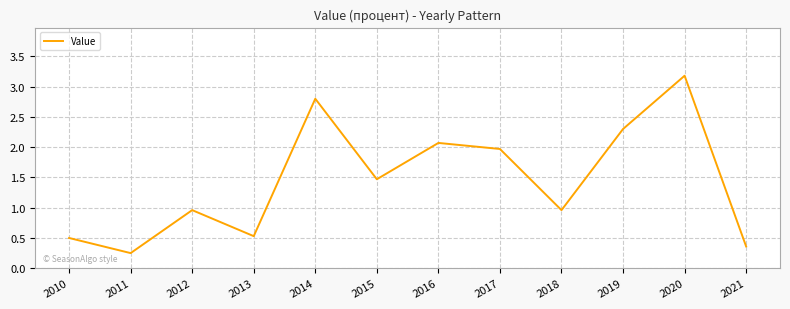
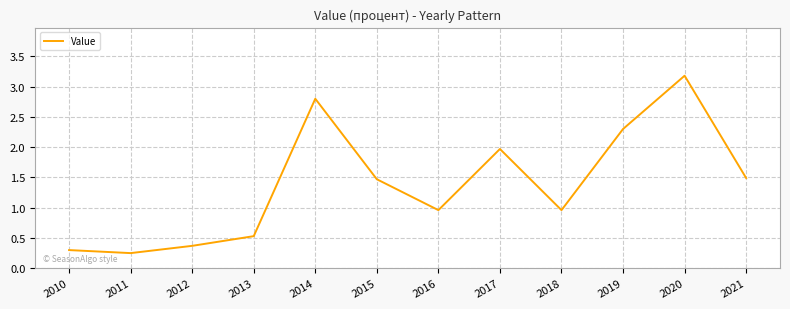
  {
-   "2010": 0.5,
+   "2010": 0.3,
    "2011": 0.3,
-   "2012": 1.0,
+   "2012": 0.4,
    "2013": 0.5,
    "2014": 2.8,
    "2015": 1.5,
-   "2016": 2.1,
+   "2016": 1.0,
    "2017": 2.0,
    "2018": 1.0,
    "2019": 2.3,
    "2020": 3.2,
-   "2021": 0.4
+   "2021": 1.5
  }
